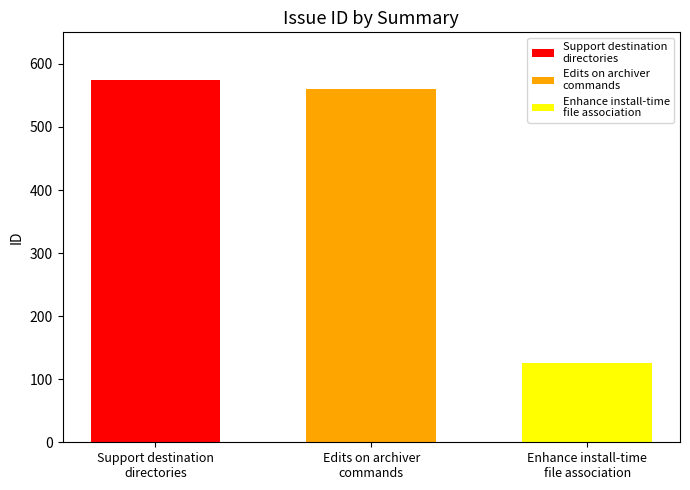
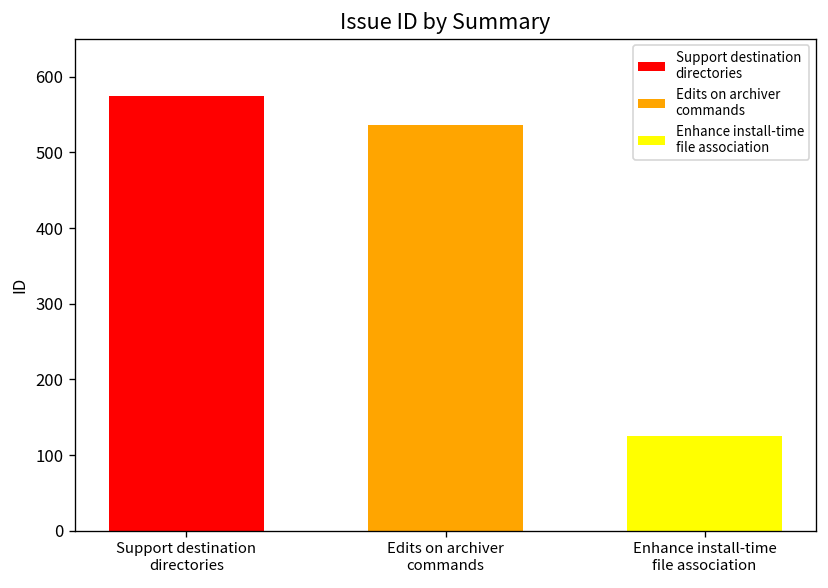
  {
    "Support destination directories": 570,
-   "Edits on archiver commands": 560,
+   "Edits on archiver commands": 540,
    "Enhance install-time file association": 130
  }
